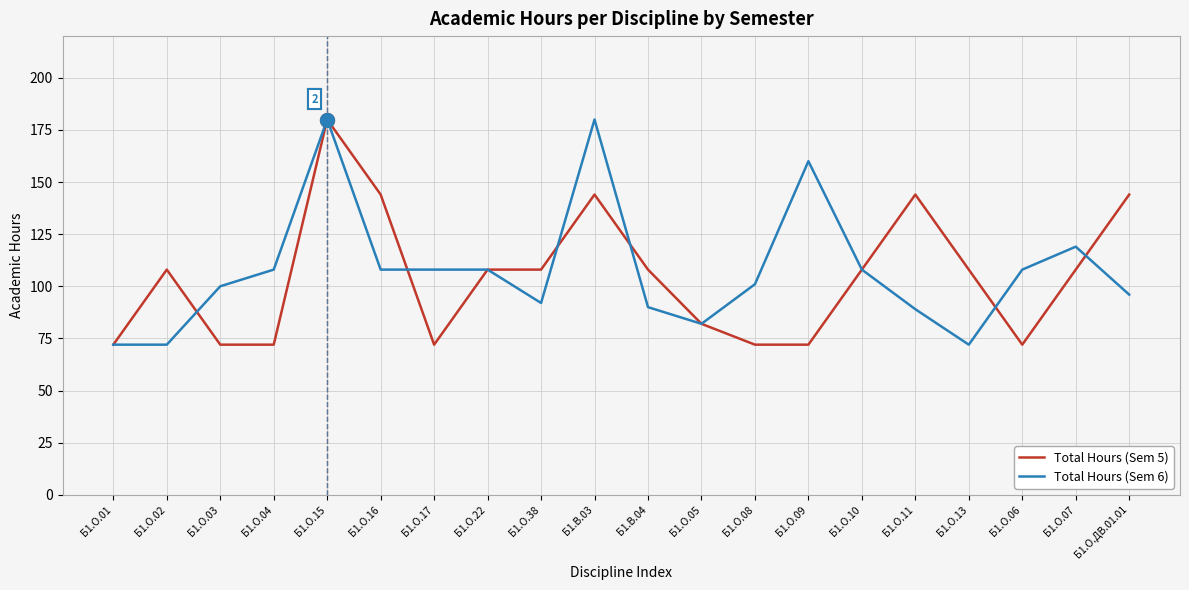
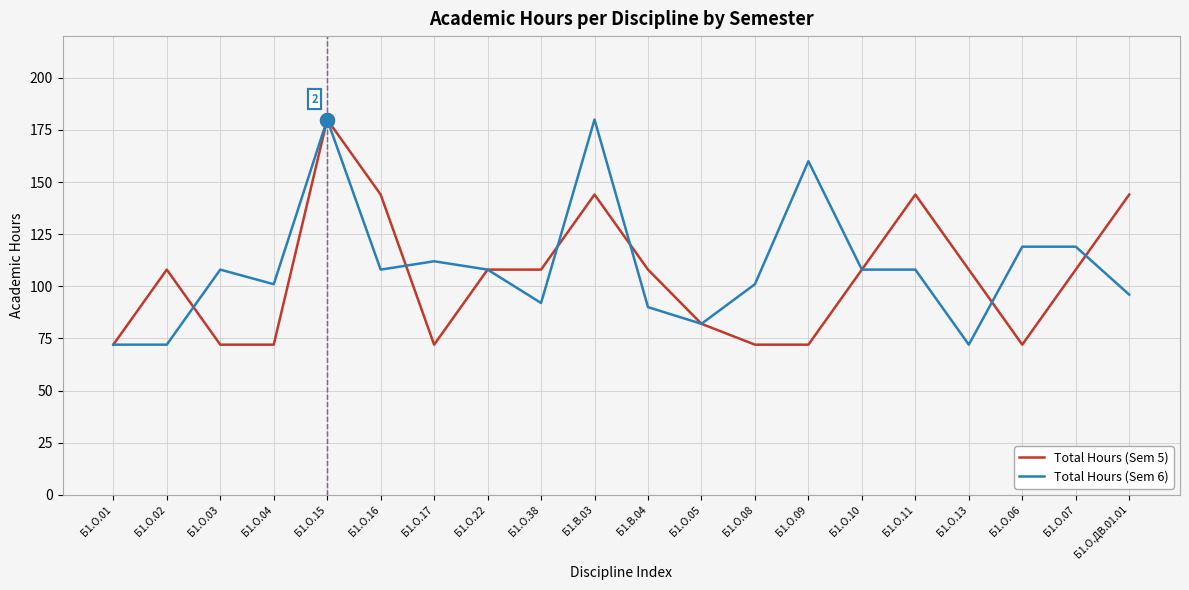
  {
    "Total Hours (Sem 6)": {
      "Б1.О.02": 72,
-     "Б1.О.03": 100,
-     "Б1.О.04": 108,
+     "Б1.О.03": 108,
+     "Б1.О.04": 101,
      "Б1.О.16": 108,
-     "Б1.О.17": 108,
+     "Б1.О.17": 112,
      "Б1.О.38": 92,
      "Б1.В.03": 180,
      "Б1.В.04": 90,
      "Б1.О.08": 101,
      "Б1.О.09": 160,
-     "Б1.О.11": 89,
+     "Б1.О.11": 108,
      "Б1.О.13": 72,
-     "Б1.О.06": 108,
+     "Б1.О.06": 119,
      "Б1.О.07": 119,
      "Б1.О.ДВ.01.01": 96
    }
  }
